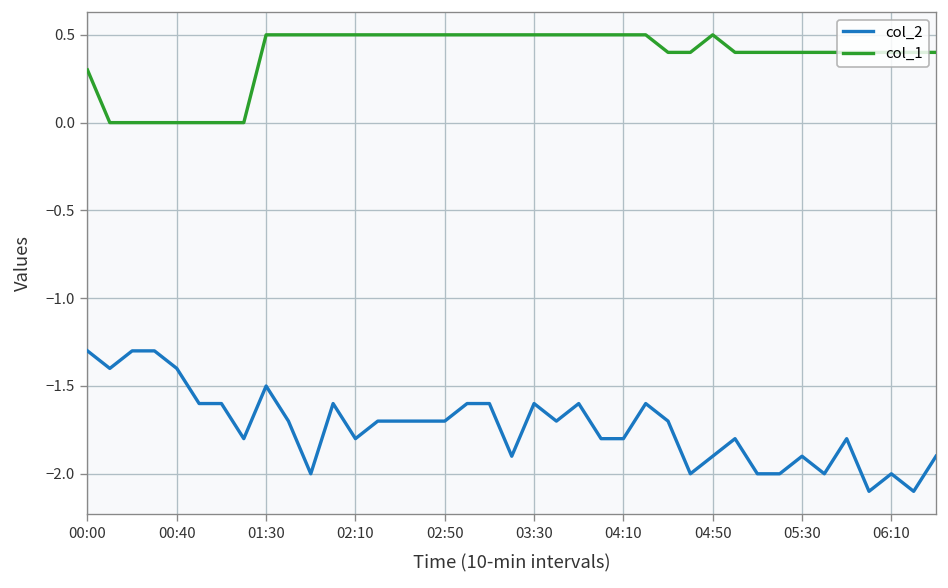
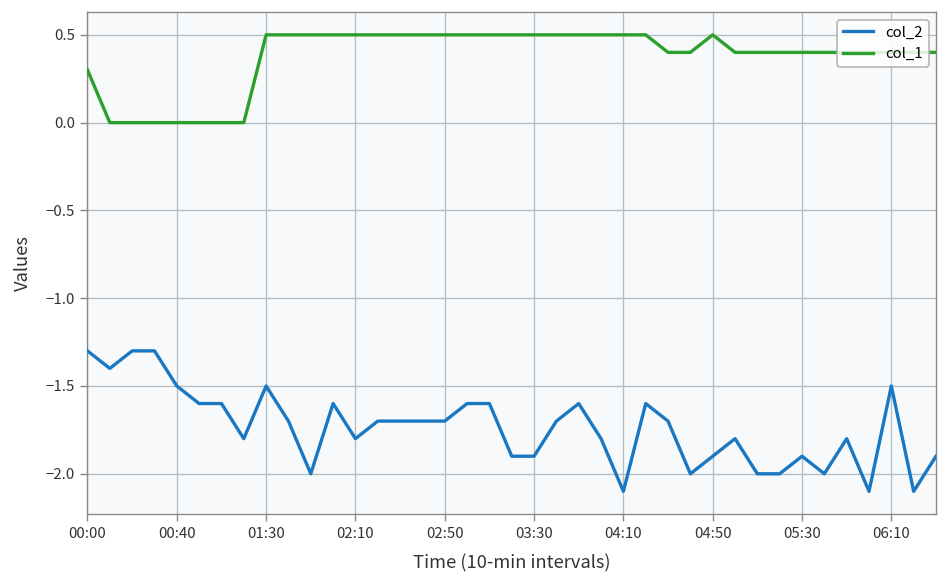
  {
    "col_2": {
      "00:00": -1.3,
-     "00:40": -1.4,
+     "00:40": -1.5,
      "01:30": -1.5,
      "02:10": -1.8,
      "02:50": -1.7,
-     "03:30": -1.6,
-     "04:10": -1.8,
+     "03:30": -1.9,
+     "04:10": -2.1,
      "04:50": -1.9,
      "05:30": -1.9,
-     "06:10": -2.0
+     "06:10": -1.5
    },
    "col_1": {
      "00:00": 0.3,
      "00:40": 0.0,
      "01:30": 0.5,
      "02:10": 0.5,
      "02:50": 0.5,
      "03:30": 0.5,
      "04:10": 0.5,
      "04:50": 0.5,
      "05:30": 0.4
    }
  }
